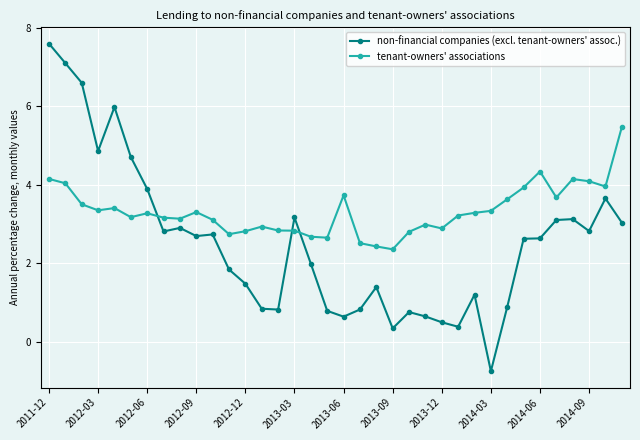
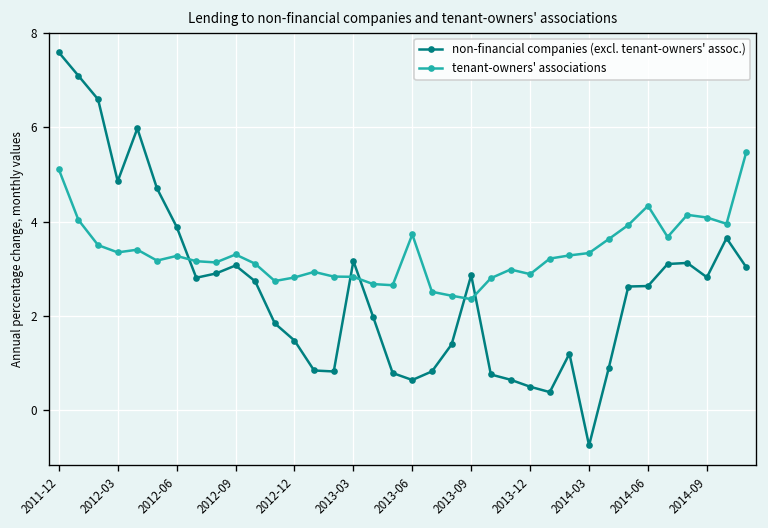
  {
    "non-financial companies (excl. tenant-owners' assoc.)": {
      "2011-12": 7.6,
      "2012-03": 4.9,
      "2012-06": 3.9,
-     "2012-09": 2.7,
+     "2012-09": 3.1,
      "2012-12": 1.5,
      "2013-03": 3.2,
      "2013-06": 0.6,
-     "2013-09": 0.3,
+     "2013-09": 2.9,
      "2013-12": 0.5,
      "2014-03": -0.8,
      "2014-06": 2.6,
      "2014-09": 2.8
    },
    "tenant-owners' associations": {
-     "2011-12": 4.1,
+     "2011-12": 5.1,
      "2012-03": 3.3,
      "2012-06": 3.3,
      "2012-09": 3.3,
      "2012-12": 2.8,
      "2013-03": 2.8,
      "2013-06": 3.7,
      "2013-09": 2.4,
      "2013-12": 2.9,
      "2014-03": 3.3,
      "2014-06": 4.3,
      "2014-09": 4.1
    }
  }
